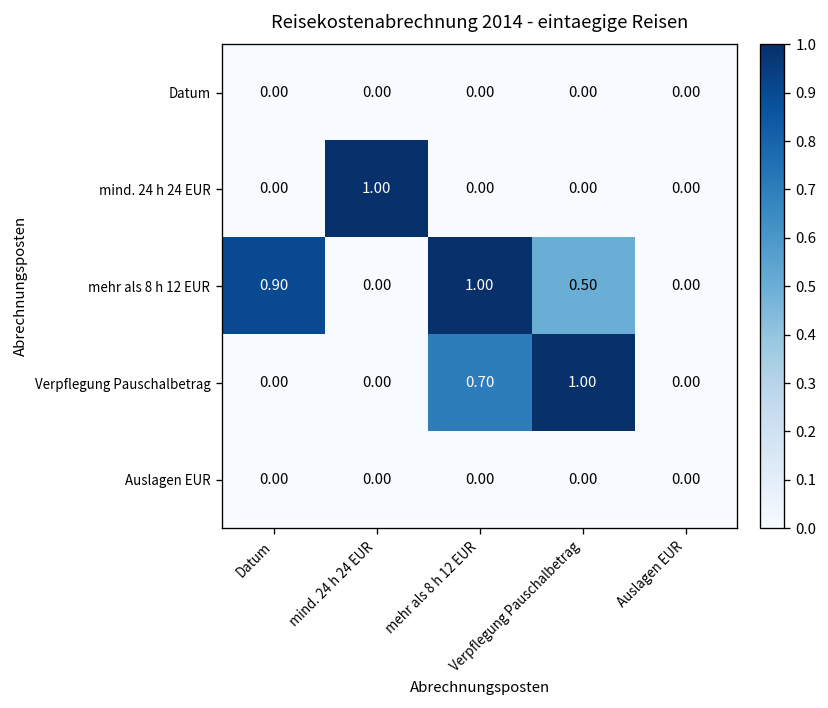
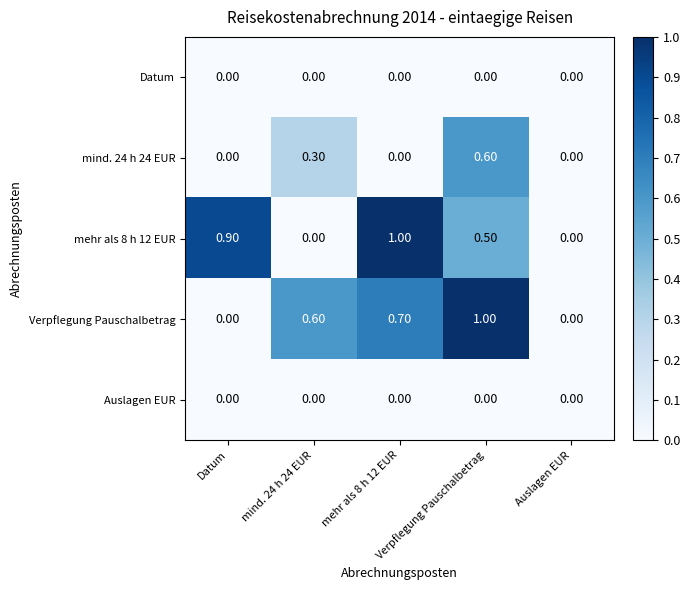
  {
    "Datum": {
      "Datum": 0.00,
      "mind. 24 h 24 EUR": 0.00,
      "mehr als 8 h 12 EUR": 0.00,
      "Verpflegung Pauschalbetrag": 0.00,
      "Auslagen EUR": 0.00
    },
    "mind. 24 h 24 EUR": {
      "Datum": 0.00,
-     "mind. 24 h 24 EUR": 1.00,
+     "mind. 24 h 24 EUR": 0.30,
      "mehr als 8 h 12 EUR": 0.00,
-     "Verpflegung Pauschalbetrag": 0.00,
+     "Verpflegung Pauschalbetrag": 0.60,
      "Auslagen EUR": 0.00
    },
    "mehr als 8 h 12 EUR": {
      "Datum": 0.90,
      "mind. 24 h 24 EUR": 0.00,
      "mehr als 8 h 12 EUR": 1.00,
      "Verpflegung Pauschalbetrag": 0.50,
      "Auslagen EUR": 0.00
    },
    "Verpflegung Pauschalbetrag": {
      "Datum": 0.00,
-     "mind. 24 h 24 EUR": 0.00,
+     "mind. 24 h 24 EUR": 0.60,
      "mehr als 8 h 12 EUR": 0.70,
      "Verpflegung Pauschalbetrag": 1.00,
      "Auslagen EUR": 0.00
    },
    "Auslagen EUR": {
      "Datum": 0.00,
      "mind. 24 h 24 EUR": 0.00,
      "mehr als 8 h 12 EUR": 0.00,
      "Verpflegung Pauschalbetrag": 0.00,
      "Auslagen EUR": 0.00
    }
  }
